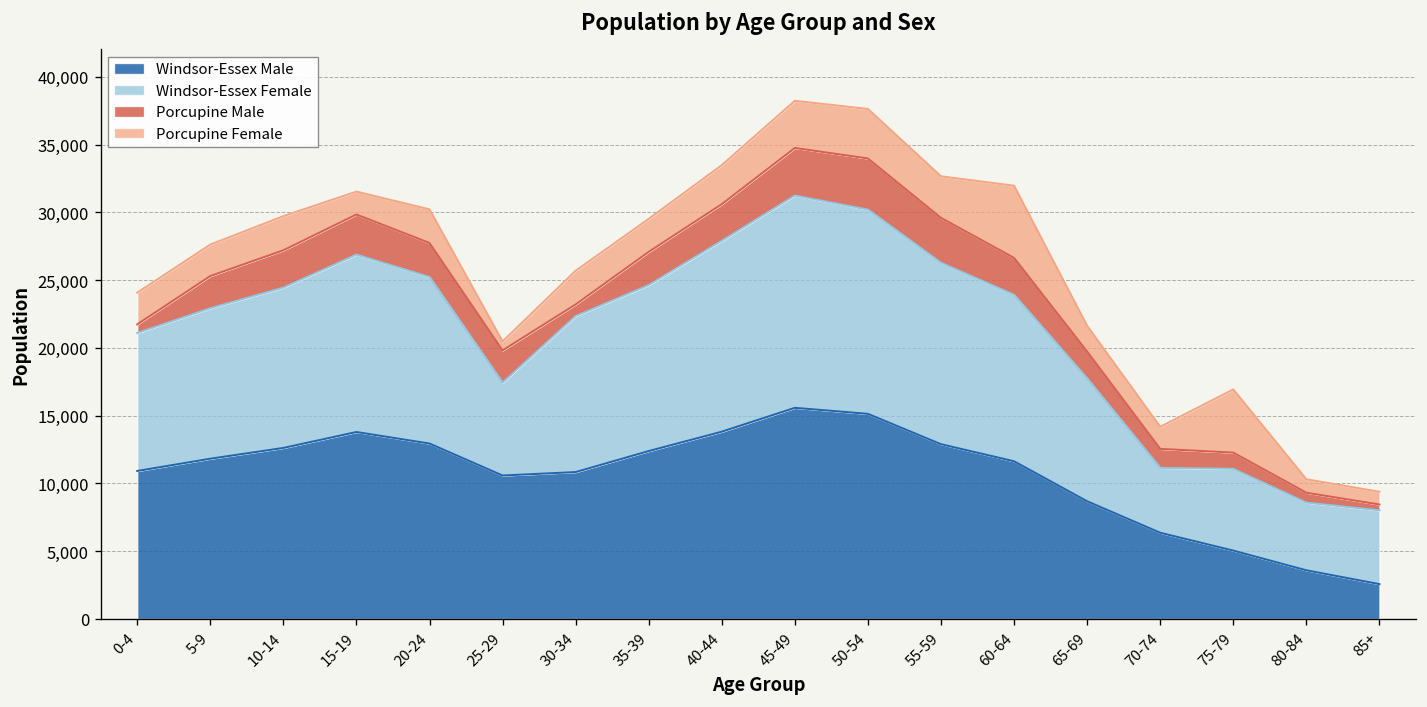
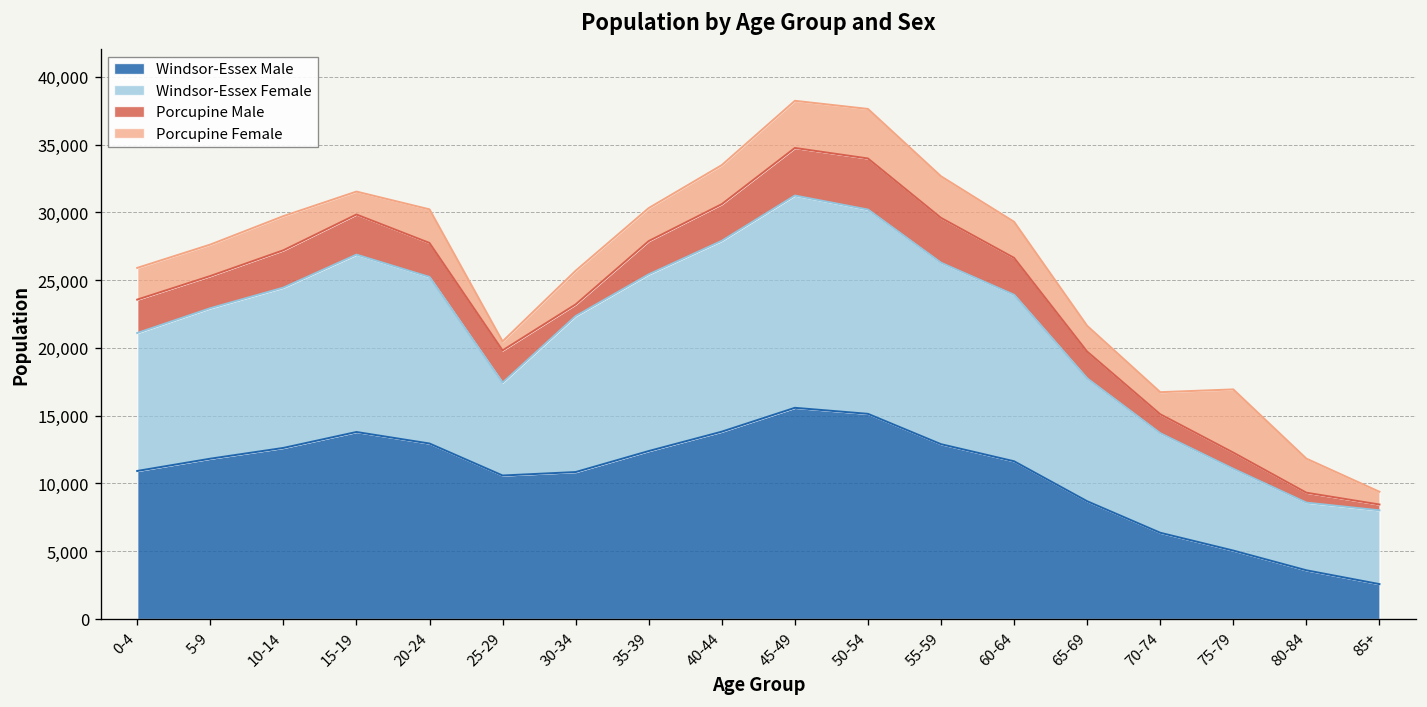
  {
    "Windsor-Essex Male": {
      "0-4": "10,900",
      "5-9": "11,800",
      "10-14": "12,600",
      "15-19": "13,800",
      "20-24": "12,900",
      "25-29": "10,600",
      "30-34": "10,800",
      "35-39": "12,400",
      "40-44": "13,800",
      "45-49": "15,600",
      "50-54": "15,100",
      "55-59": "12,900",
      "60-64": "11,600",
      "65-69": "8,700",
      "70-74": "6,400",
      "75-79": "5,000",
      "80-84": "3,600",
      "85+": "2,600"
    },
    "Windsor-Essex Female": {
      "0-4": "10,200",
      "5-9": "11,100",
      "10-14": "11,800",
      "15-19": "13,100",
      "20-24": "12,300",
      "25-29": "6,900",
      "30-34": "11,500",
-     "35-39": "12,200",
+     "35-39": "13,000",
      "40-44": "14,100",
      "45-49": "15,700",
      "50-54": "15,100",
      "55-59": "13,400",
      "60-64": "12,300",
      "65-69": "9,100",
-     "70-74": "4,800",
+     "70-74": "7,300",
      "75-79": "6,000",
      "80-84": "5,000",
      "85+": "5,400"
    },
    "Porcupine Male": {
-     "0-4": "600",
+     "0-4": "2,500",
      "5-9": "2,400",
      "10-14": "2,800",
      "15-19": "3,000",
      "20-24": "2,500",
      "25-29": "2,400",
      "30-34": "900",
      "35-39": "2,500",
      "40-44": "2,700",
      "45-49": "3,500",
      "50-54": "3,800",
      "55-59": "3,300",
      "60-64": "2,700",
      "65-69": "2,000",
      "70-74": "1,400",
      "75-79": "1,200",
      "80-84": "700",
      "85+": "400"
    },
    "Porcupine Female": {
      "0-4": "2,300",
      "5-9": "2,300",
      "10-14": "2,500",
      "15-19": "1,700",
      "20-24": "2,500",
      "25-29": "700",
      "30-34": "2,500",
      "35-39": "2,400",
      "40-44": "2,900",
      "45-49": "3,500",
      "50-54": "3,700",
      "55-59": "3,100",
-     "60-64": "5,300",
+     "60-64": "2,700",
      "65-69": "1,900",
      "70-74": "1,600",
      "75-79": "4,700",
-     "80-84": "1,000",
+     "80-84": "2,500",
      "85+": "900"
    }
  }
